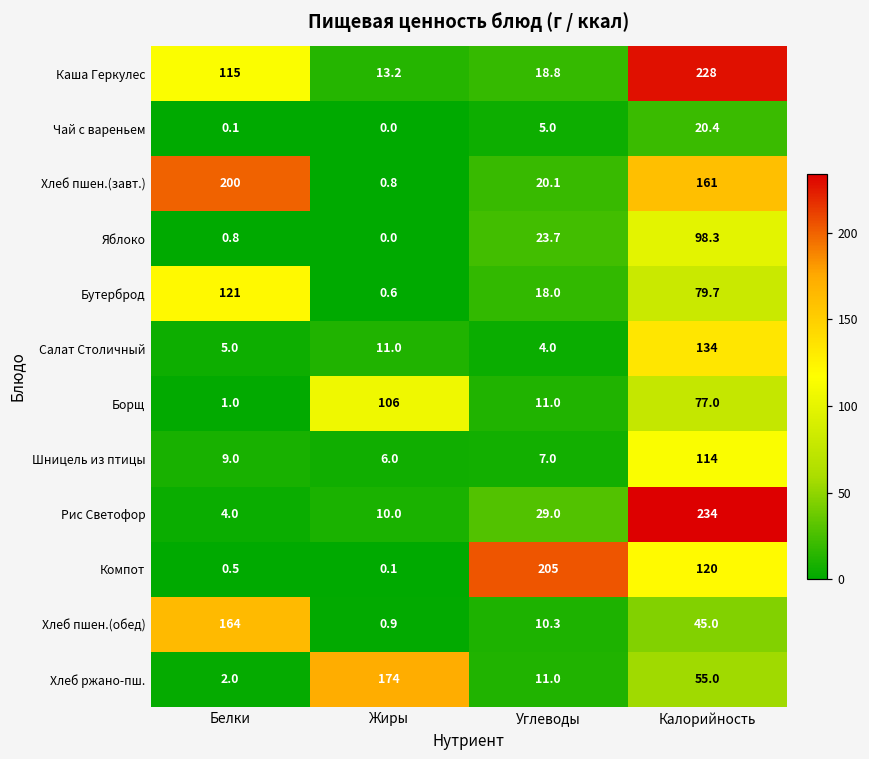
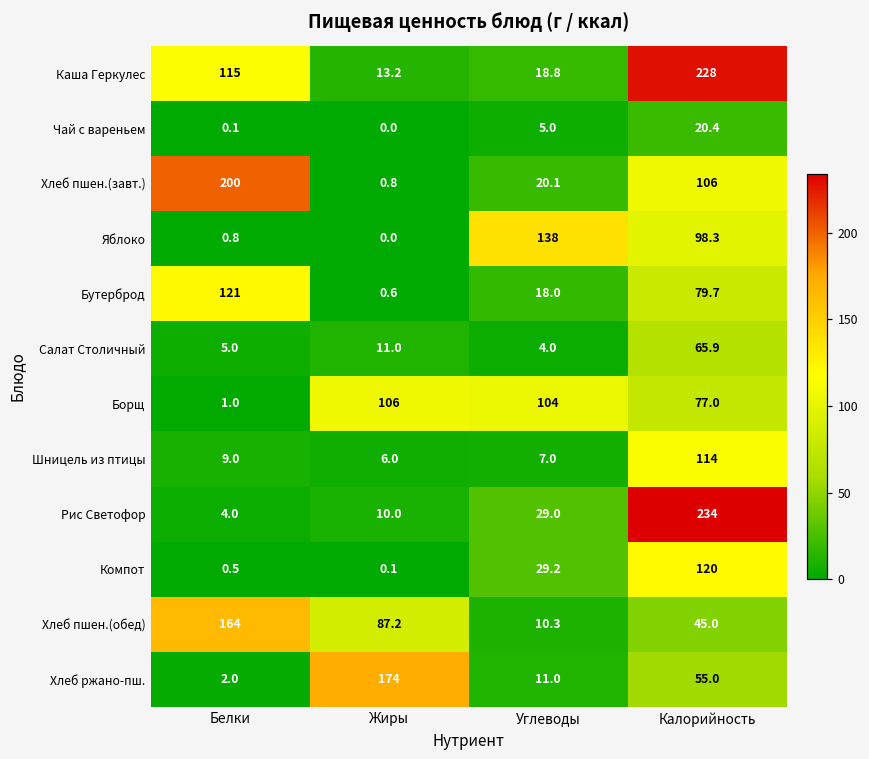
  {
    "Каша Геркулес": {
      "Белки": 115,
      "Жиры": 13.2,
      "Углеводы": 18.8,
      "Калорийность": 228
    },
    "Чай с вареньем": {
      "Белки": 0.1,
      "Жиры": 0.0,
      "Углеводы": 5.0,
      "Калорийность": 20.4
    },
    "Хлеб пшен.(завт.)": {
      "Белки": 200,
      "Жиры": 0.8,
      "Углеводы": 20.1,
-     "Калорийность": 161
+     "Калорийность": 106
    },
    "Яблоко": {
      "Белки": 0.8,
      "Жиры": 0.0,
-     "Углеводы": 23.7,
+     "Углеводы": 138,
      "Калорийность": 98.3
    },
    "Бутерброд": {
      "Белки": 121,
      "Жиры": 0.6,
      "Углеводы": 18.0,
      "Калорийность": 79.7
    },
    "Салат Столичный": {
      "Белки": 5.0,
      "Жиры": 11.0,
      "Углеводы": 4.0,
-     "Калорийность": 134
+     "Калорийность": 65.9
    },
    "Борщ": {
      "Белки": 1.0,
      "Жиры": 106,
-     "Углеводы": 11.0,
+     "Углеводы": 104,
      "Калорийность": 77.0
    },
    "Шницель из птицы": {
      "Белки": 9.0,
      "Жиры": 6.0,
      "Углеводы": 7.0,
      "Калорийность": 114
    },
    "Рис Светофор": {
      "Белки": 4.0,
      "Жиры": 10.0,
      "Углеводы": 29.0,
      "Калорийность": 234
    },
    "Компот": {
      "Белки": 0.5,
      "Жиры": 0.1,
-     "Углеводы": 205,
+     "Углеводы": 29.2,
      "Калорийность": 120
    },
    "Хлеб пшен.(обед)": {
      "Белки": 164,
-     "Жиры": 0.9,
+     "Жиры": 87.2,
      "Углеводы": 10.3,
      "Калорийность": 45.0
    },
    "Хлеб ржано-пш.": {
      "Белки": 2.0,
      "Жиры": 174,
      "Углеводы": 11.0,
      "Калорийность": 55.0
    }
  }
